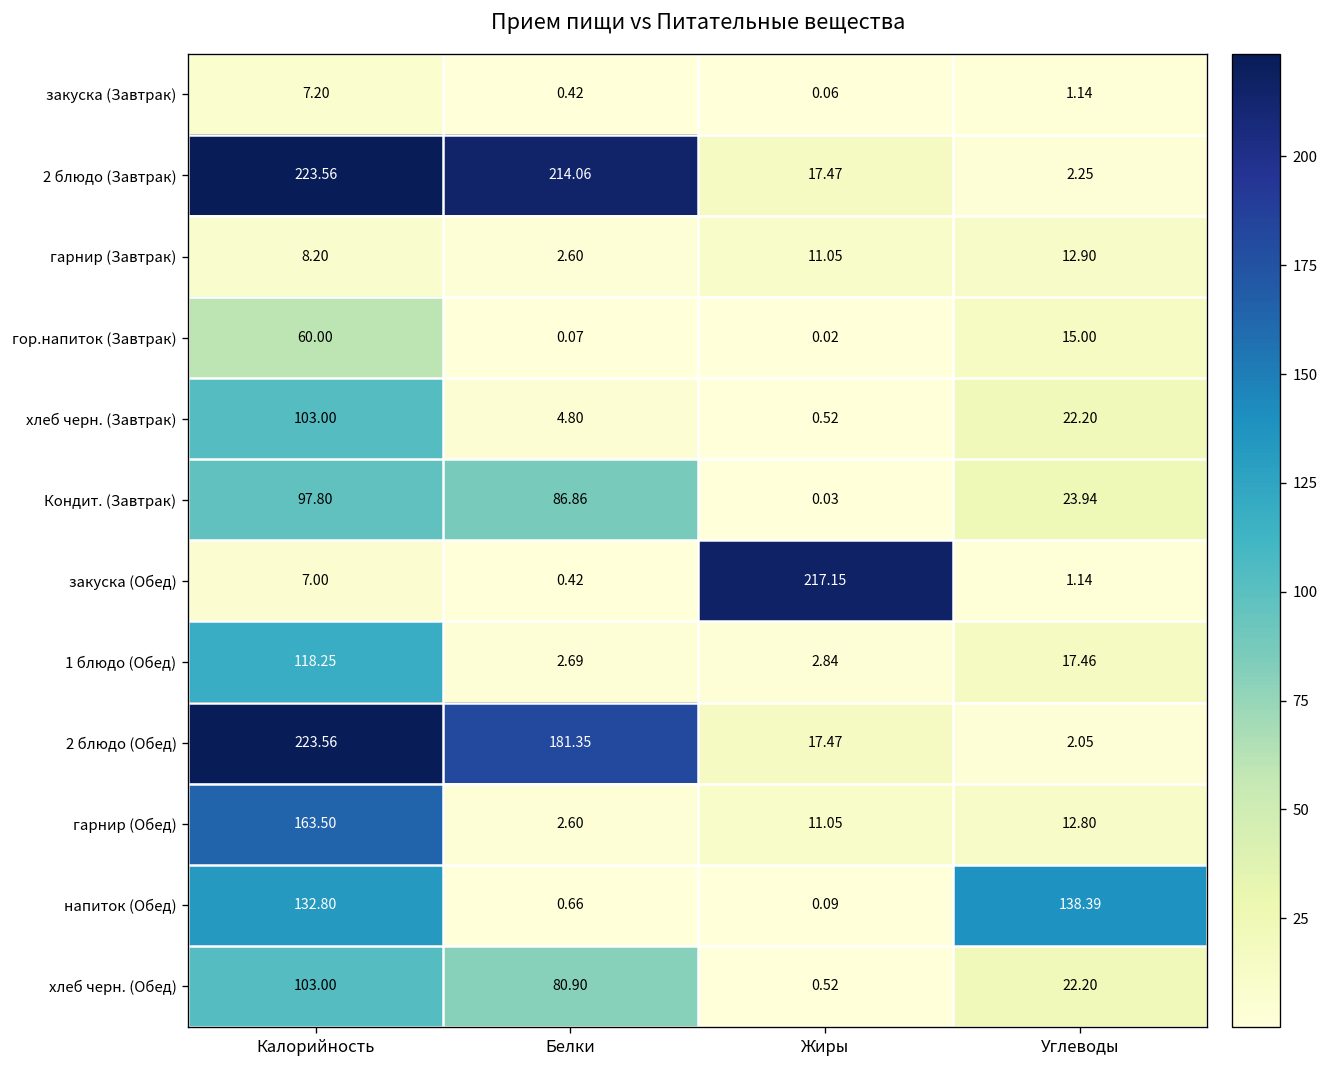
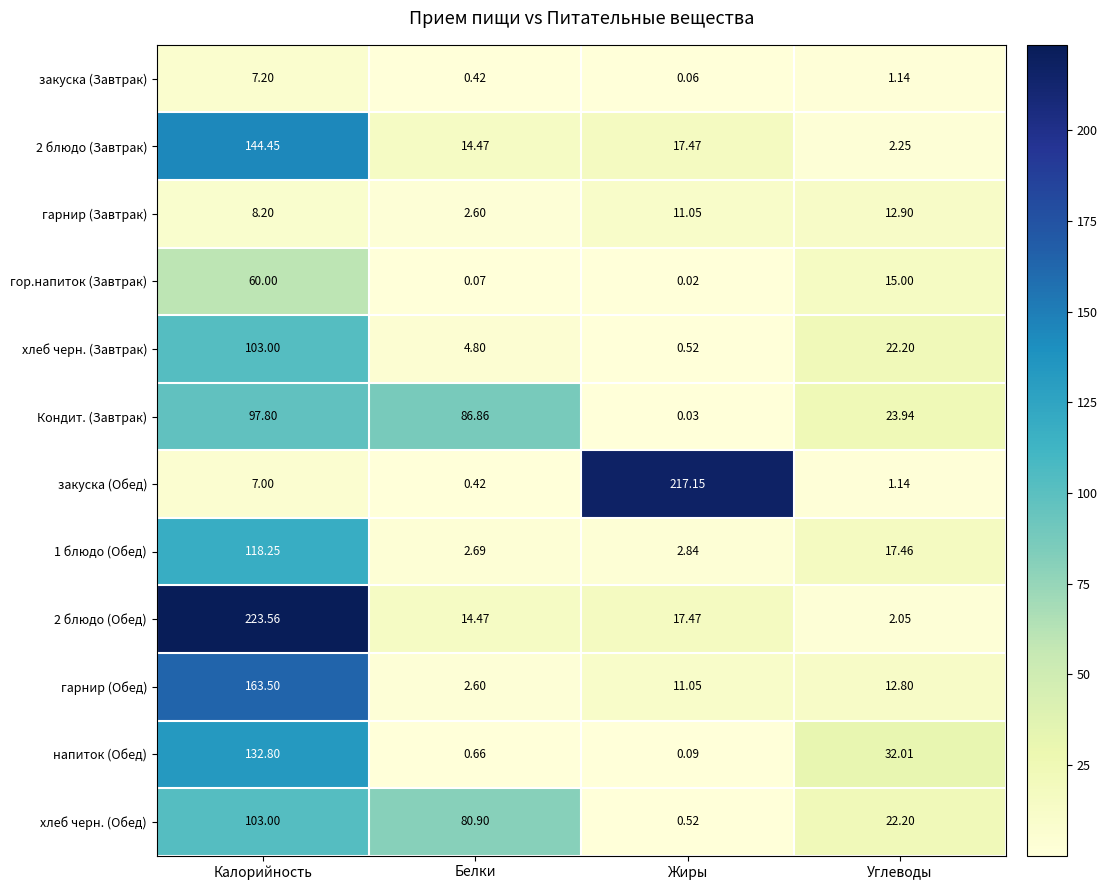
  {
    "закуска (Завтрак)": {
      "Калорийность": 7.20,
      "Белки": 0.42,
      "Жиры": 0.06,
      "Углеводы": 1.14
    },
    "2 блюдо (Завтрак)": {
-     "Калорийность": 223.56,
-     "Белки": 214.06,
+     "Калорийность": 144.45,
+     "Белки": 14.47,
      "Жиры": 17.47,
      "Углеводы": 2.25
    },
    "гарнир (Завтрак)": {
      "Калорийность": 8.20,
      "Белки": 2.60,
      "Жиры": 11.05,
      "Углеводы": 12.90
    },
    "гор.напиток (Завтрак)": {
      "Калорийность": 60.00,
      "Белки": 0.07,
      "Жиры": 0.02,
      "Углеводы": 15.00
    },
    "хлеб черн. (Завтрак)": {
      "Калорийность": 103.00,
      "Белки": 4.80,
      "Жиры": 0.52,
      "Углеводы": 22.20
    },
    "Кондит. (Завтрак)": {
      "Калорийность": 97.80,
      "Белки": 86.86,
      "Жиры": 0.03,
      "Углеводы": 23.94
    },
    "закуска (Обед)": {
      "Калорийность": 7.00,
      "Белки": 0.42,
      "Жиры": 217.15,
      "Углеводы": 1.14
    },
    "1 блюдо (Обед)": {
      "Калорийность": 118.25,
      "Белки": 2.69,
      "Жиры": 2.84,
      "Углеводы": 17.46
    },
    "2 блюдо (Обед)": {
      "Калорийность": 223.56,
-     "Белки": 181.35,
+     "Белки": 14.47,
      "Жиры": 17.47,
      "Углеводы": 2.05
    },
    "гарнир (Обед)": {
      "Калорийность": 163.50,
      "Белки": 2.60,
      "Жиры": 11.05,
      "Углеводы": 12.80
    },
    "напиток (Обед)": {
      "Калорийность": 132.80,
      "Белки": 0.66,
      "Жиры": 0.09,
-     "Углеводы": 138.39
+     "Углеводы": 32.01
    },
    "хлеб черн. (Обед)": {
      "Калорийность": 103.00,
      "Белки": 80.90,
      "Жиры": 0.52,
      "Углеводы": 22.20
    }
  }
